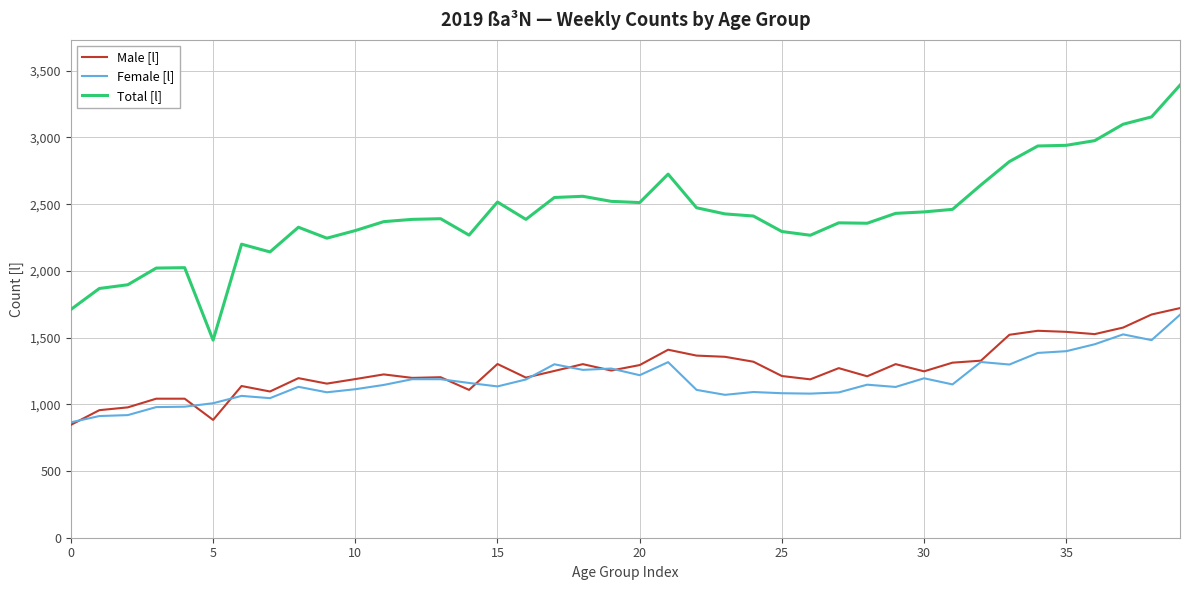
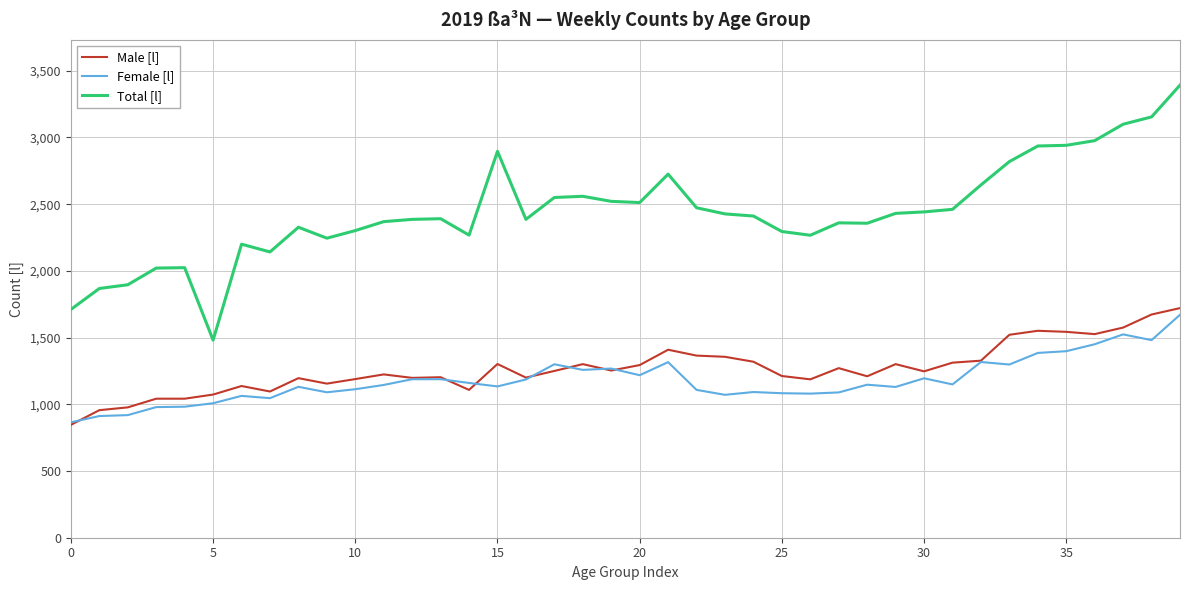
  {
    "Male [l]": {
-     "5": "880",
+     "5": "1,070",
      "10": "1,190",
      "15": "1,300",
      "20": "1,290",
      "25": "1,210",
      "30": "1,250",
      "35": "1,540"
    },
    "Female [l]": {
      "5": "1,010",
      "10": "1,110",
      "15": "1,130",
      "20": "1,220",
      "25": "1,080",
      "30": "1,200",
      "35": "1,400"
    },
    "Total [l]": {
      "0": "1,710",
      "5": "1,480",
      "10": "2,300",
-     "15": "2,520",
+     "15": "2,900",
      "20": "2,510",
      "25": "2,300",
      "30": "2,440",
      "35": "2,940"
    }
  }
